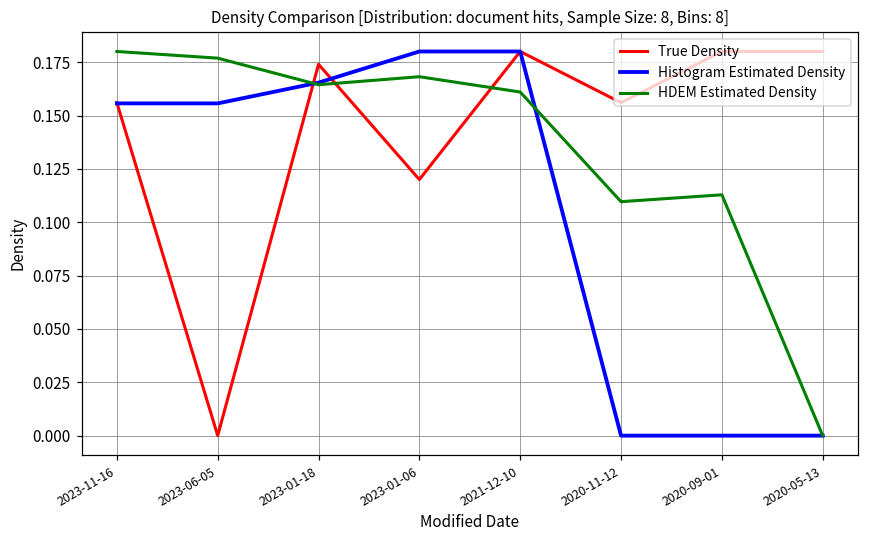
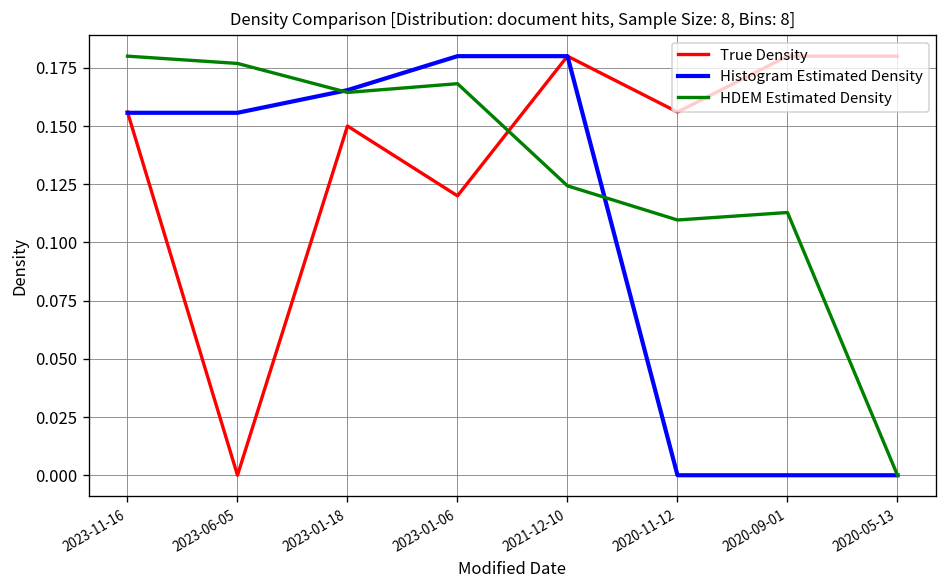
  {
    "True Density": {
      "2023-06-05": 0.000,
-     "2023-01-18": 0.174,
+     "2023-01-18": 0.150,
      "2023-01-06": 0.120
    },
    "Histogram Estimated Density": {
      "2023-06-05": 0.156,
      "2023-01-06": 0.180,
      "2020-11-12": 0.000,
      "2020-09-01": 0.000
    },
    "HDEM Estimated Density": {
      "2023-11-16": 0.180,
      "2023-06-05": 0.177,
      "2023-01-06": 0.168,
-     "2021-12-10": 0.161,
+     "2021-12-10": 0.124,
      "2020-11-12": 0.110,
      "2020-09-01": 0.113
    }
  }
